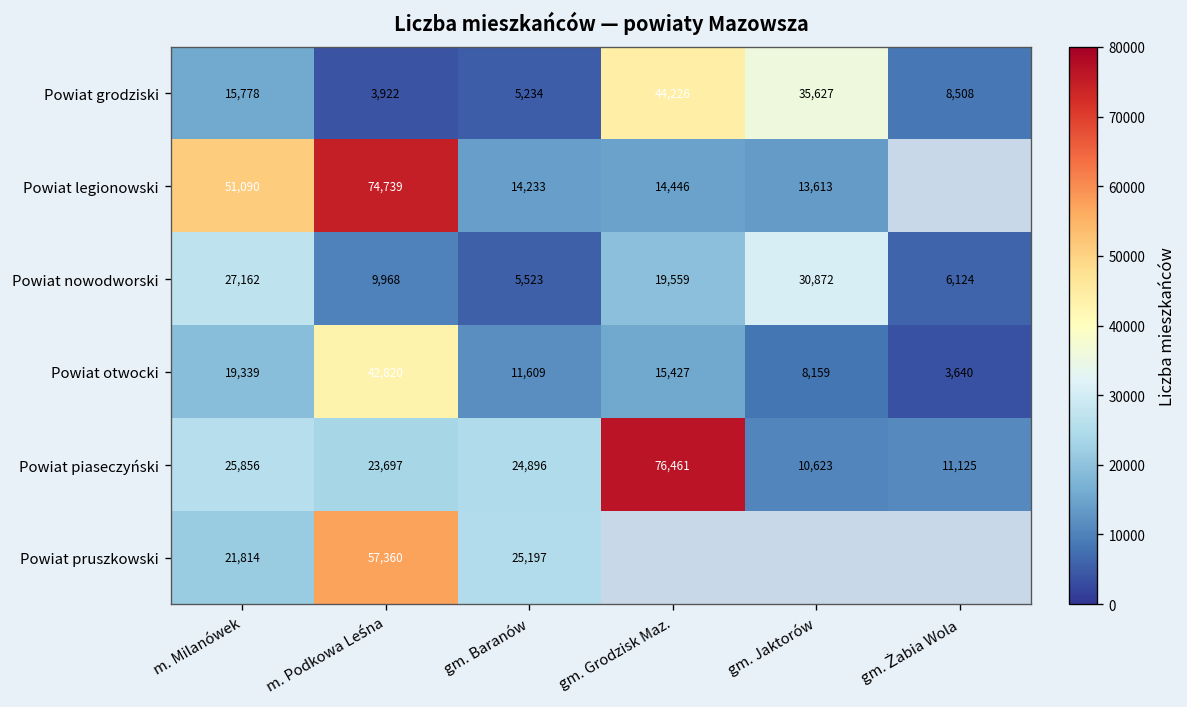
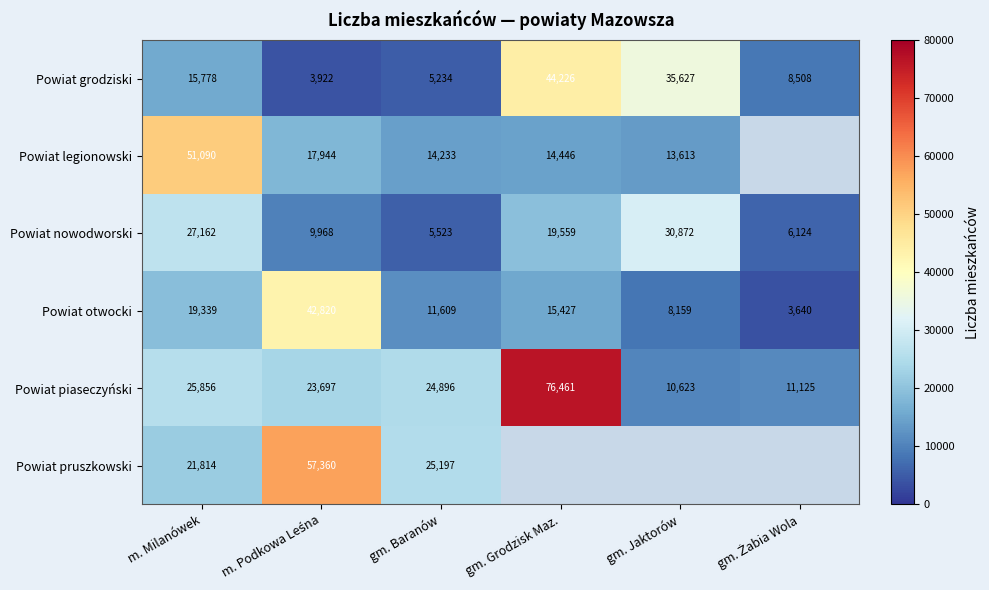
  {
    "Powiat grodziski": {
      "m. Milanówek": "15,778",
      "m. Podkowa Leśna": "3,922",
      "gm. Baranów": "5,234",
      "gm. Grodzisk Maz.": "44,226",
      "gm. Jaktorów": "35,627",
      "gm. Żabia Wola": "8,508"
    },
    "Powiat legionowski": {
      "m. Milanówek": "51,090",
-     "m. Podkowa Leśna": "74,739",
+     "m. Podkowa Leśna": "17,944",
      "gm. Baranów": "14,233",
      "gm. Grodzisk Maz.": "14,446",
      "gm. Jaktorów": "13,613"
    },
    "Powiat nowodworski": {
      "m. Milanówek": "27,162",
      "m. Podkowa Leśna": "9,968",
      "gm. Baranów": "5,523",
      "gm. Grodzisk Maz.": "19,559",
      "gm. Jaktorów": "30,872",
      "gm. Żabia Wola": "6,124"
    },
    "Powiat otwocki": {
      "m. Milanówek": "19,339",
      "m. Podkowa Leśna": "42,820",
      "gm. Baranów": "11,609",
      "gm. Grodzisk Maz.": "15,427",
      "gm. Jaktorów": "8,159",
      "gm. Żabia Wola": "3,640"
    },
    "Powiat piaseczyński": {
      "m. Milanówek": "25,856",
      "m. Podkowa Leśna": "23,697",
      "gm. Baranów": "24,896",
      "gm. Grodzisk Maz.": "76,461",
      "gm. Jaktorów": "10,623",
      "gm. Żabia Wola": "11,125"
    },
    "Powiat pruszkowski": {
      "m. Milanówek": "21,814",
      "m. Podkowa Leśna": "57,360",
      "gm. Baranów": "25,197"
    }
  }
